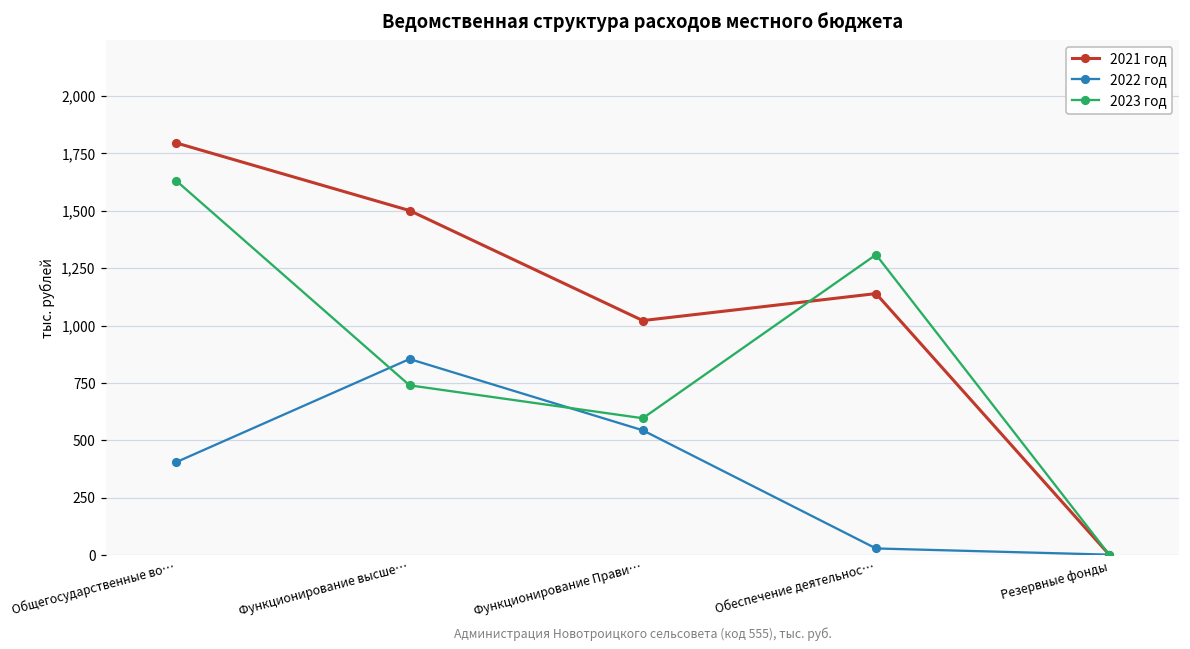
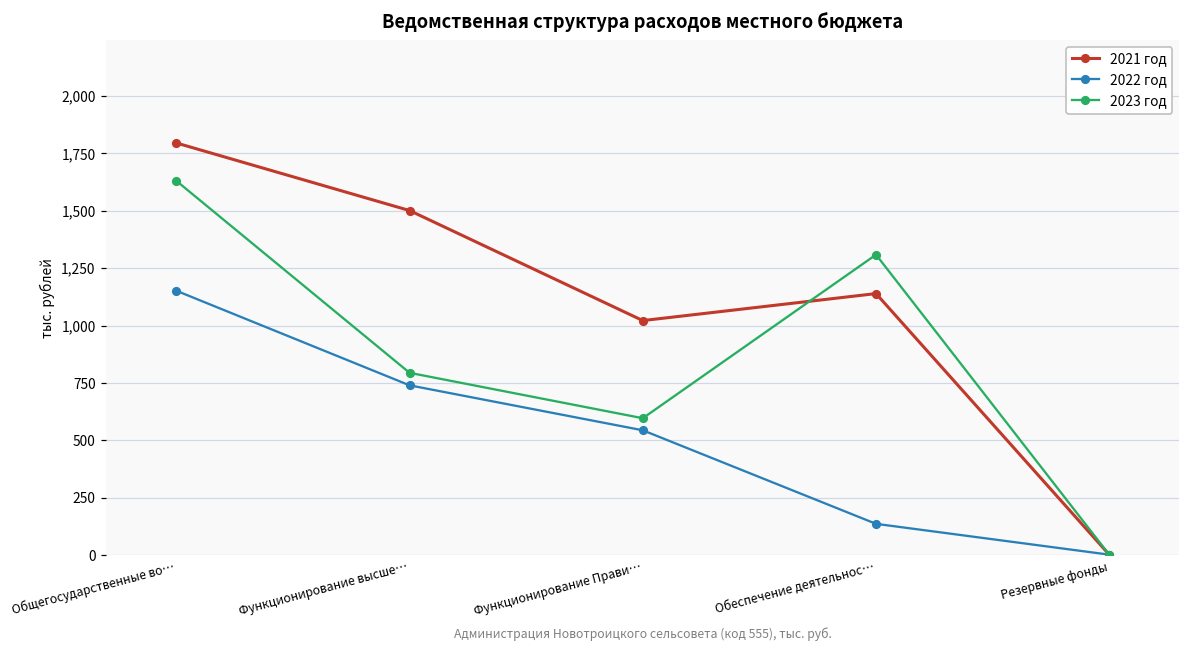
  {
    "2021 год": {
      "Общегосударственные во…": "1,800",
      "Функционирование высше…": "1,500",
      "Функционирование Прави…": "1,020",
      "Обеспечение деятельнос…": "1,140"
    },
    "2022 год": {
-     "Общегосударственные во…": "410",
-     "Функционирование высше…": "850",
+     "Общегосударственные во…": "1,150",
+     "Функционирование высше…": "740",
      "Функционирование Прави…": "540",
-     "Обеспечение деятельнос…": "30"
+     "Обеспечение деятельнос…": "140"
    },
    "2023 год": {
      "Общегосударственные во…": "1,630",
-     "Функционирование высше…": "740",
+     "Функционирование высше…": "790",
      "Функционирование Прави…": "600",
      "Обеспечение деятельнос…": "1,310"
    }
  }
